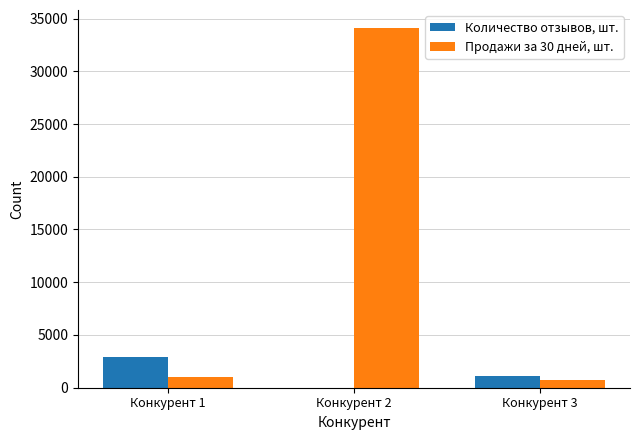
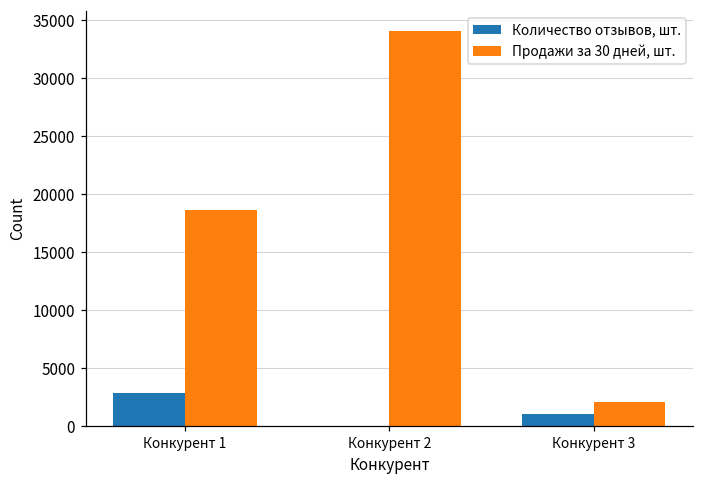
  {
    "Количество отзывов, шт.": {
      "Конкурент 1": 2900,
      "Конкурент 3": 1100
    },
    "Продажи за 30 дней, шт.": {
-     "Конкурент 1": 1000,
+     "Конкурент 1": 18700,
      "Конкурент 2": 34100,
-     "Конкурент 3": 700
+     "Конкурент 3": 2100
    }
  }
